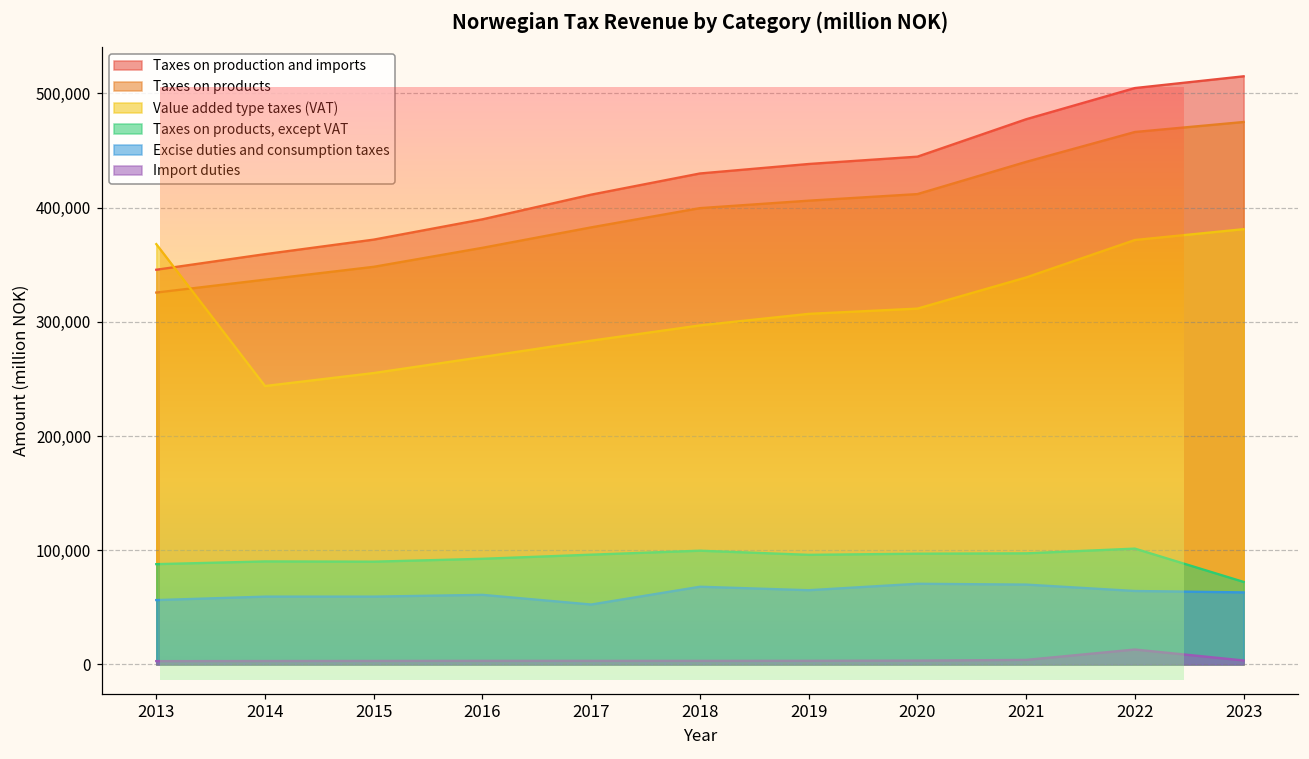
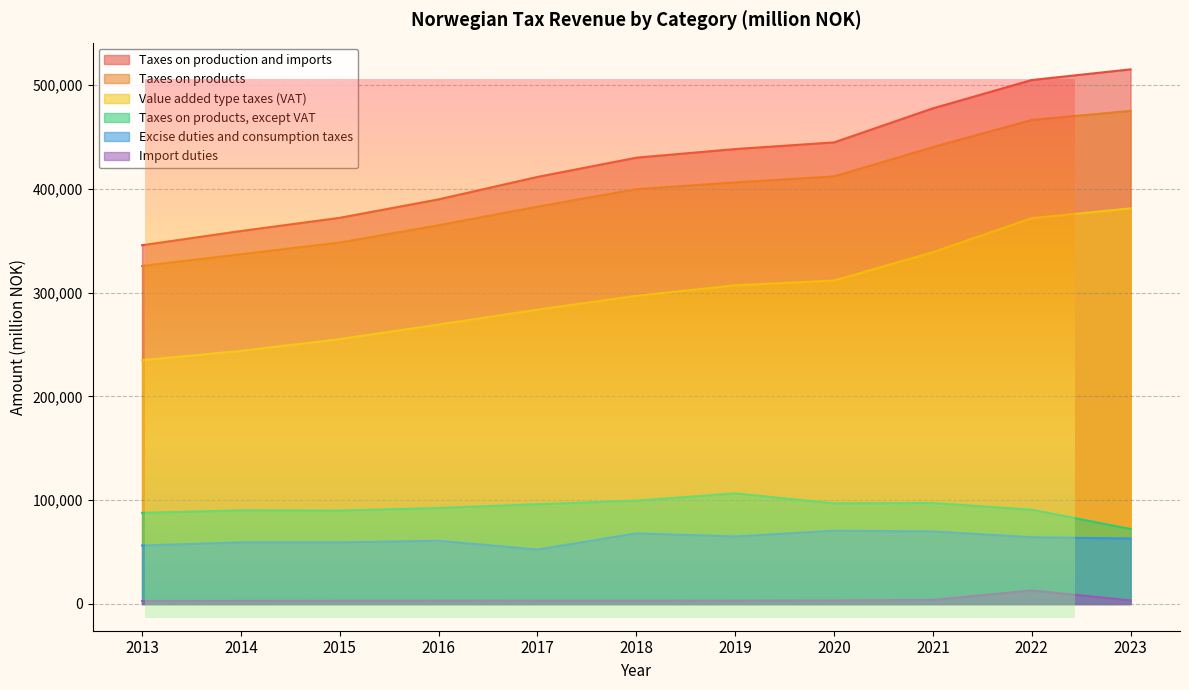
  {
    "Value added type taxes (VAT)": {
-     "2013": "368,000",
+     "2013": "235,000",
      "2014": "244,000",
      "2015": "255,000",
      "2016": "269,000",
      "2017": "284,000",
      "2018": "297,000",
      "2019": "307,000",
      "2020": "312,000",
      "2021": "339,000",
      "2022": "372,000",
      "2023": "381,000"
    },
    "Taxes on products, except VAT": {
      "2013": "88,000",
      "2014": "90,000",
      "2015": "90,000",
      "2016": "93,000",
      "2017": "96,000",
      "2018": "100,000",
-     "2019": "96,000",
+     "2019": "107,000",
      "2020": "97,000",
      "2021": "97,000",
-     "2022": "101,000",
+     "2022": "91,000",
      "2023": "72,000"
    },
    "Excise duties and consumption taxes": {
      "2013": "56,000",
      "2014": "59,000",
      "2015": "59,000",
      "2016": "61,000",
      "2017": "52,000",
      "2018": "68,000",
      "2019": "65,000",
      "2020": "71,000",
      "2021": "70,000",
      "2022": "64,000",
      "2023": "63,000"
    },
    "Import duties": {
      "2013": "3,000",
      "2014": "3,000",
      "2015": "3,000",
      "2016": "3,000",
      "2017": "3,000",
      "2018": "3,000",
      "2019": "3,000",
      "2020": "3,000",
      "2021": "4,000",
      "2022": "13,000",
      "2023": "3,000"
    }
  }
